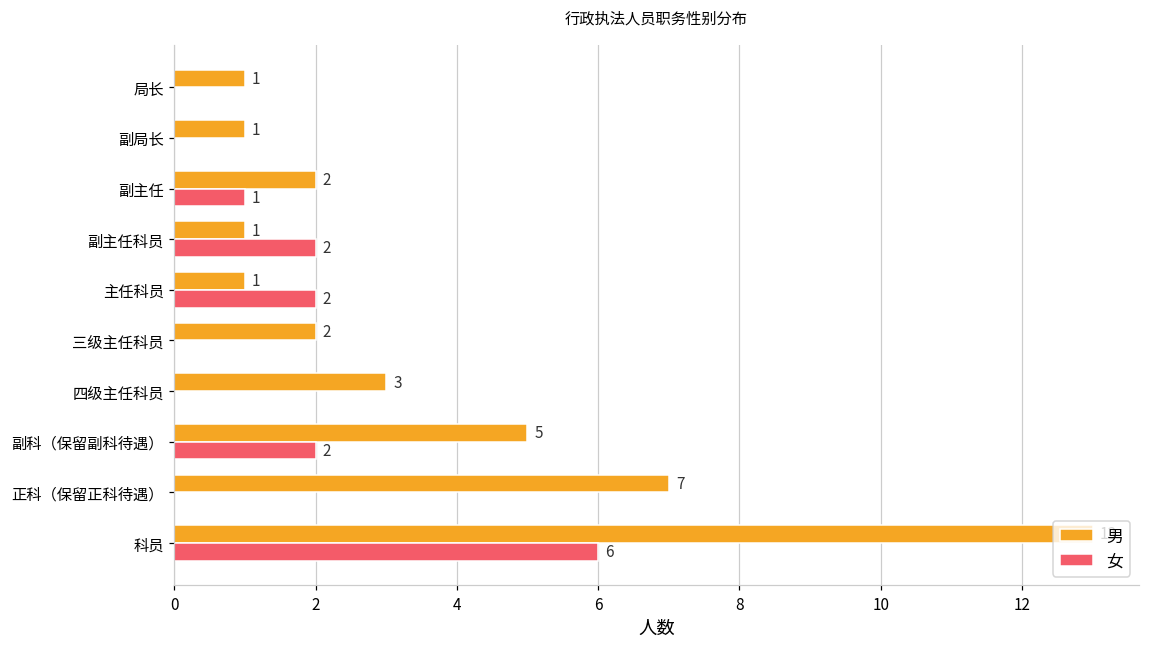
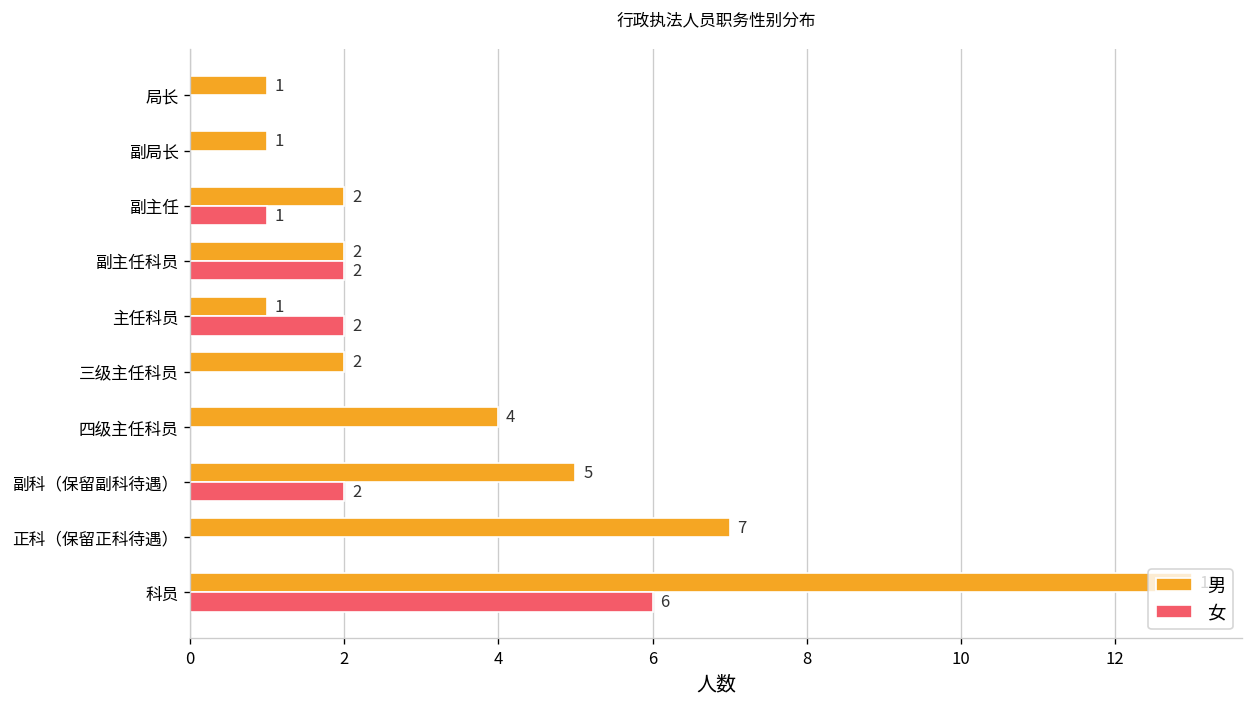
  {
    "男": {
      "局长": 1,
      "副局长": 1,
      "副主任": 2,
-     "副主任科员": 1,
+     "副主任科员": 2,
      "主任科员": 1,
      "三级主任科员": 2,
-     "四级主任科员": 3,
+     "四级主任科员": 4,
      "副科（保留副科待遇）": 5,
      "正科（保留正科待遇）": 7
    },
    "女": {
      "副主任": 1,
      "副主任科员": 2,
      "主任科员": 2,
      "副科（保留副科待遇）": 2,
      "科员": 6
    }
  }
